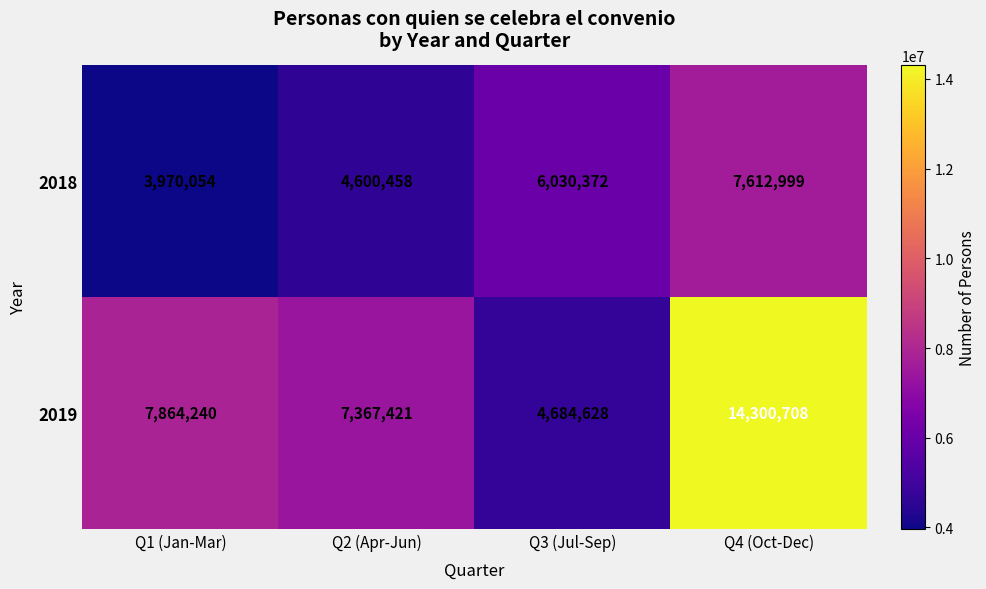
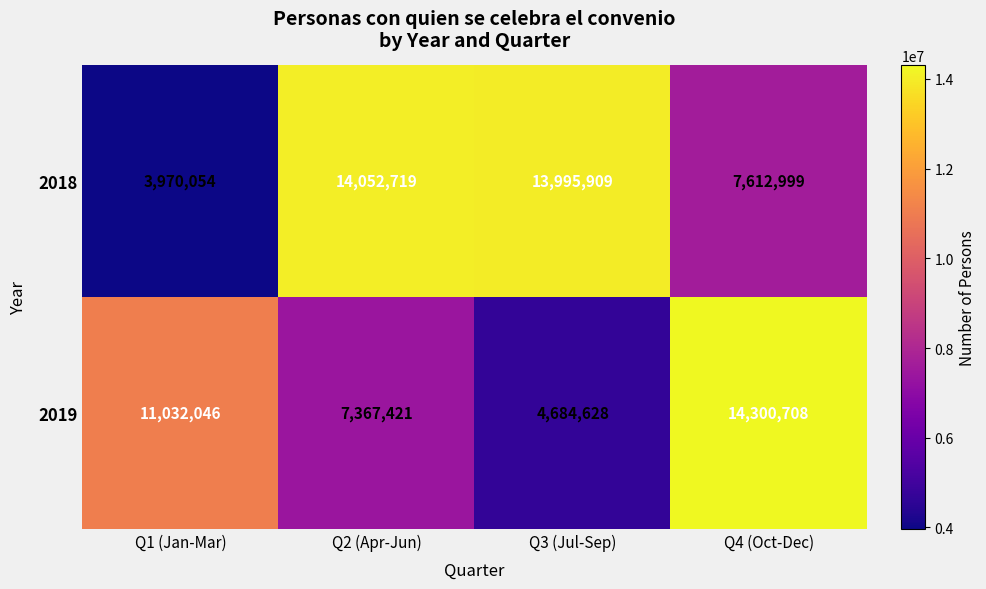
  {
    "2018": {
      "Q1 (Jan-Mar)": "3,970,054",
-     "Q2 (Apr-Jun)": "4,600,458",
-     "Q3 (Jul-Sep)": "6,030,372",
+     "Q2 (Apr-Jun)": "14,052,719",
+     "Q3 (Jul-Sep)": "13,995,909",
      "Q4 (Oct-Dec)": "7,612,999"
    },
    "2019": {
-     "Q1 (Jan-Mar)": "7,864,240",
+     "Q1 (Jan-Mar)": "11,032,046",
      "Q2 (Apr-Jun)": "7,367,421",
      "Q3 (Jul-Sep)": "4,684,628",
      "Q4 (Oct-Dec)": "14,300,708"
    }
  }
